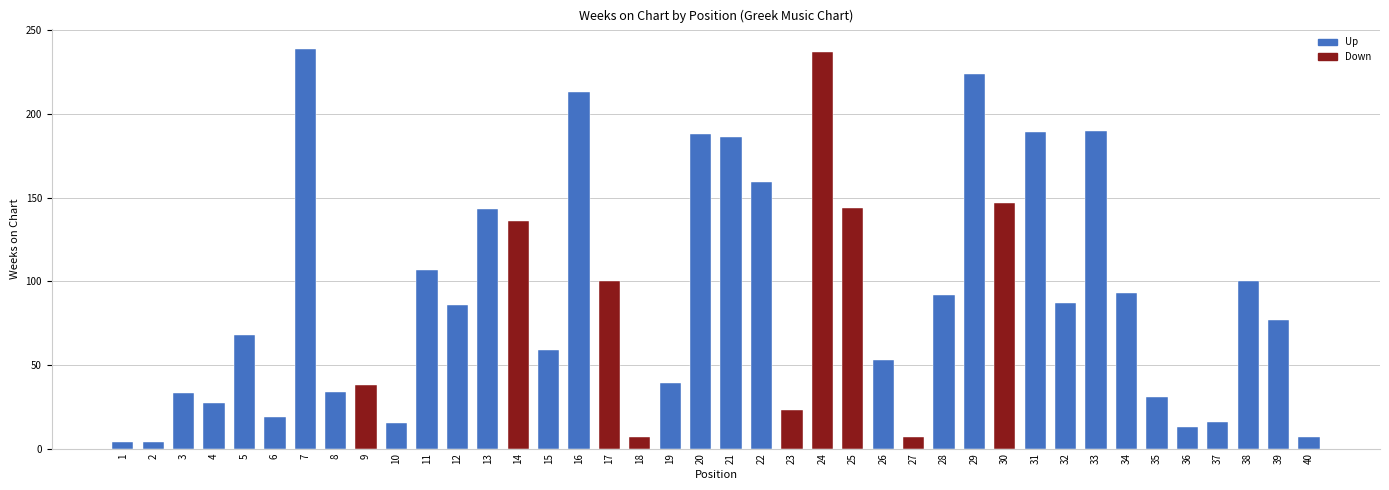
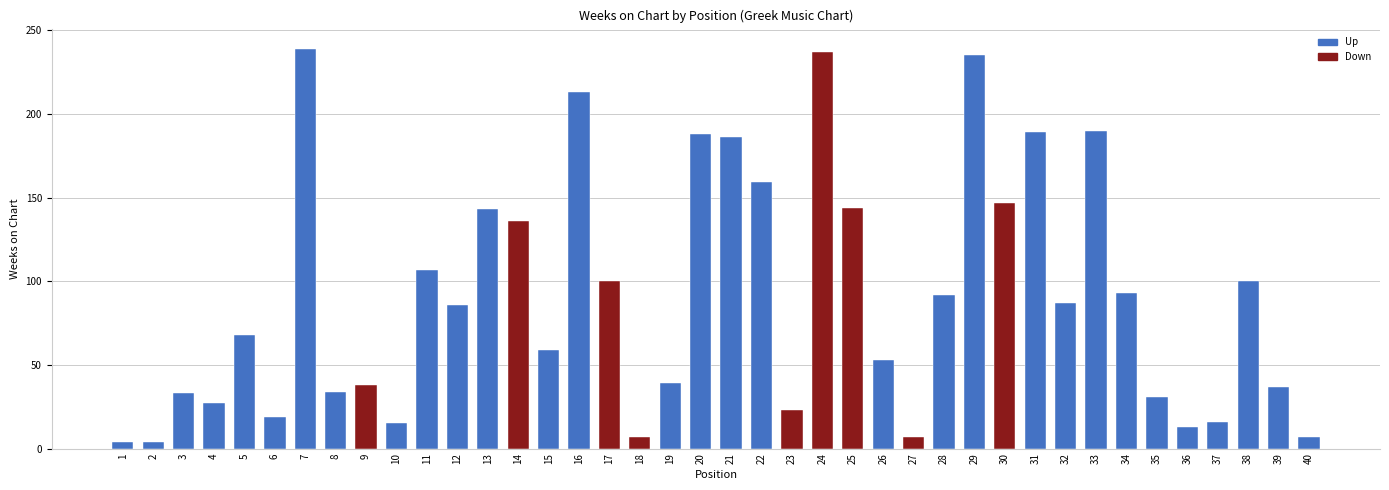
  {
    "1": 4,
    "2": 4,
    "3": 33,
    "4": 27,
    "5": 68,
    "6": 19,
    "7": 239,
    "8": 34,
    "9": 38,
    "10": 15,
    "11": 107,
    "12": 86,
    "13": 143,
    "14": 136,
    "15": 59,
    "16": 213,
    "17": 100,
    "18": 7,
    "19": 39,
    "20": 188,
    "21": 186,
    "22": 159,
    "23": 23,
    "24": 237,
    "25": 144,
    "26": 53,
    "27": 7,
    "28": 92,
-   "29": 224,
+   "29": 235,
    "30": 147,
    "31": 189,
    "32": 87,
    "33": 190,
    "34": 93,
    "35": 31,
    "36": 13,
    "37": 16,
    "38": 100,
-   "39": 77,
+   "39": 37,
    "40": 7
  }
